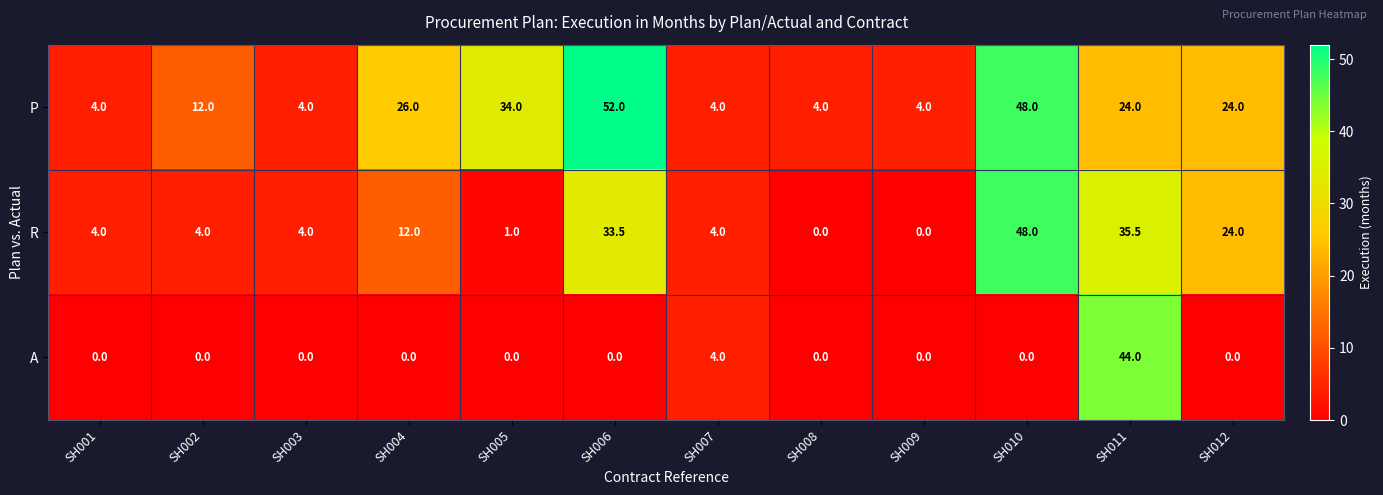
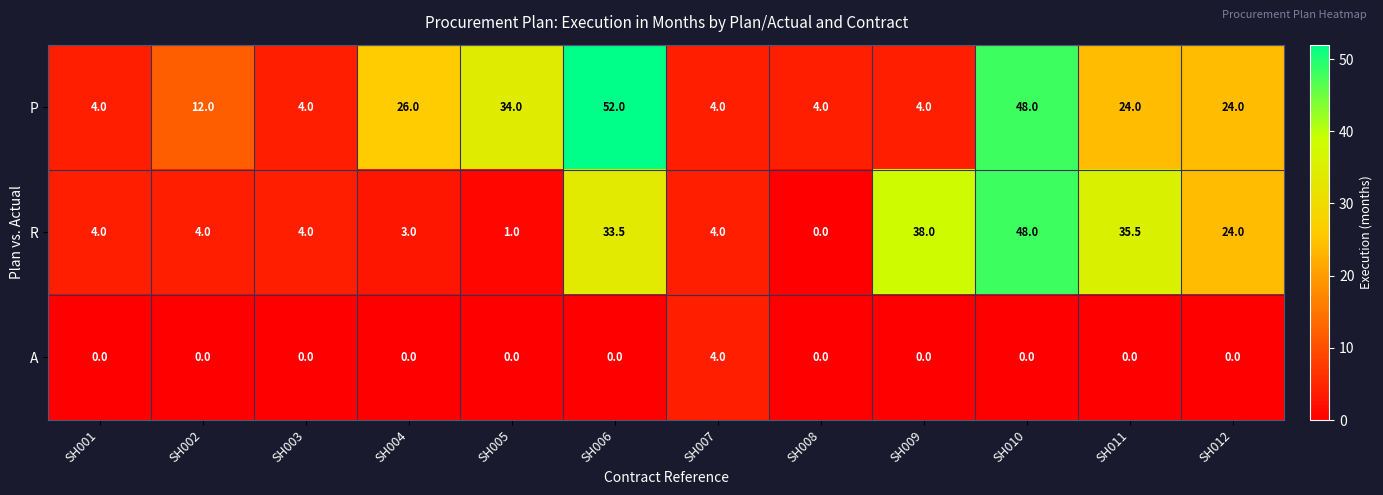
  {
    "P": {
      "SH001": 4.0,
      "SH002": 12.0,
      "SH003": 4.0,
      "SH004": 26.0,
      "SH005": 34.0,
      "SH006": 52.0,
      "SH007": 4.0,
      "SH008": 4.0,
      "SH009": 4.0,
      "SH010": 48.0,
      "SH011": 24.0,
      "SH012": 24.0
    },
    "R": {
      "SH001": 4.0,
      "SH002": 4.0,
      "SH003": 4.0,
-     "SH004": 12.0,
+     "SH004": 3.0,
      "SH005": 1.0,
      "SH006": 33.5,
      "SH007": 4.0,
      "SH008": 0.0,
-     "SH009": 0.0,
+     "SH009": 38.0,
      "SH010": 48.0,
      "SH011": 35.5,
      "SH012": 24.0
    },
    "A": {
      "SH001": 0.0,
      "SH002": 0.0,
      "SH003": 0.0,
      "SH004": 0.0,
      "SH005": 0.0,
      "SH006": 0.0,
      "SH007": 4.0,
      "SH008": 0.0,
      "SH009": 0.0,
      "SH010": 0.0,
-     "SH011": 44.0,
+     "SH011": 0.0,
      "SH012": 0.0
    }
  }
